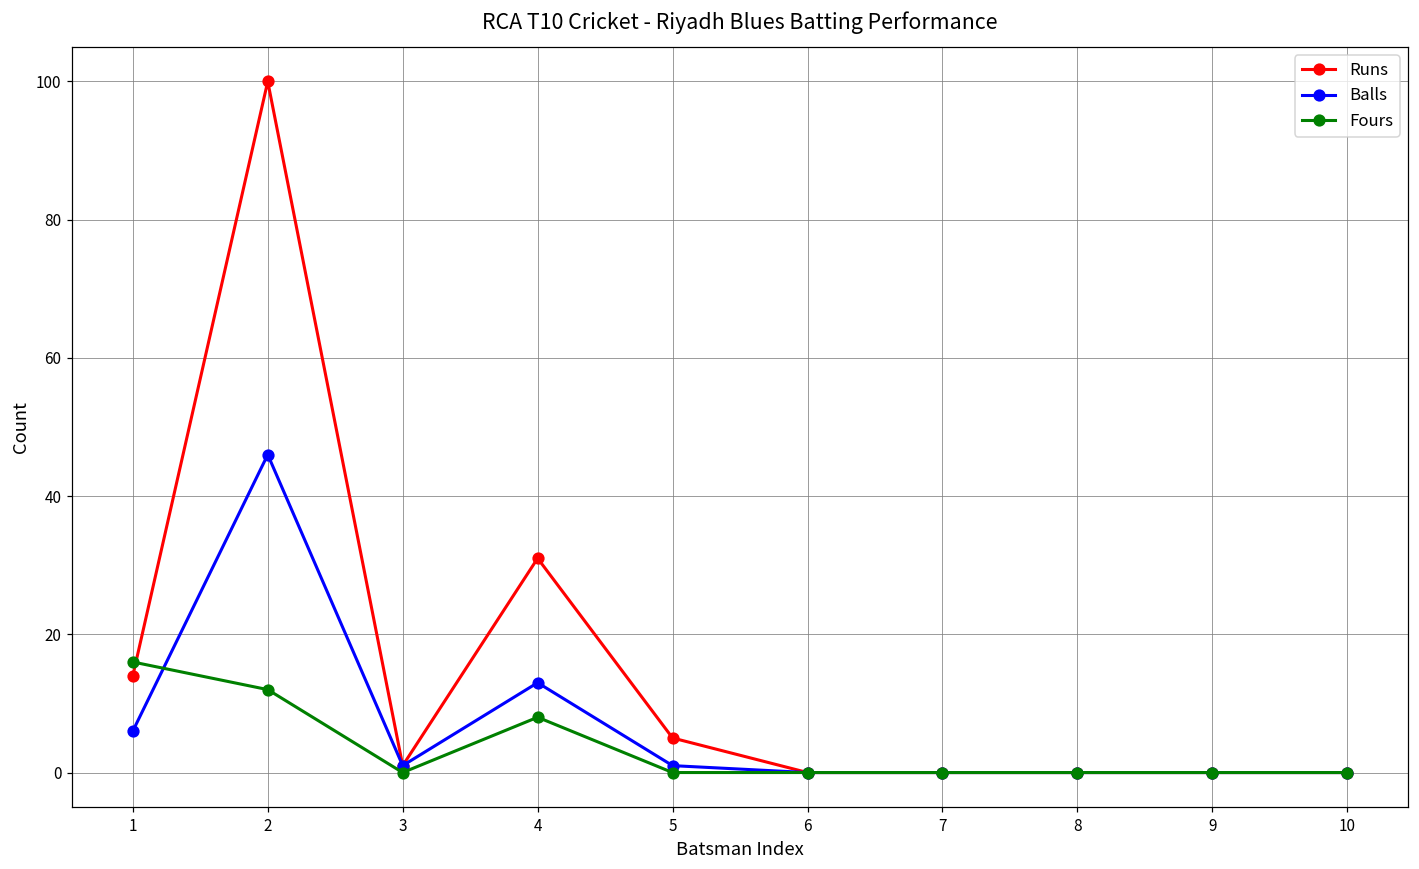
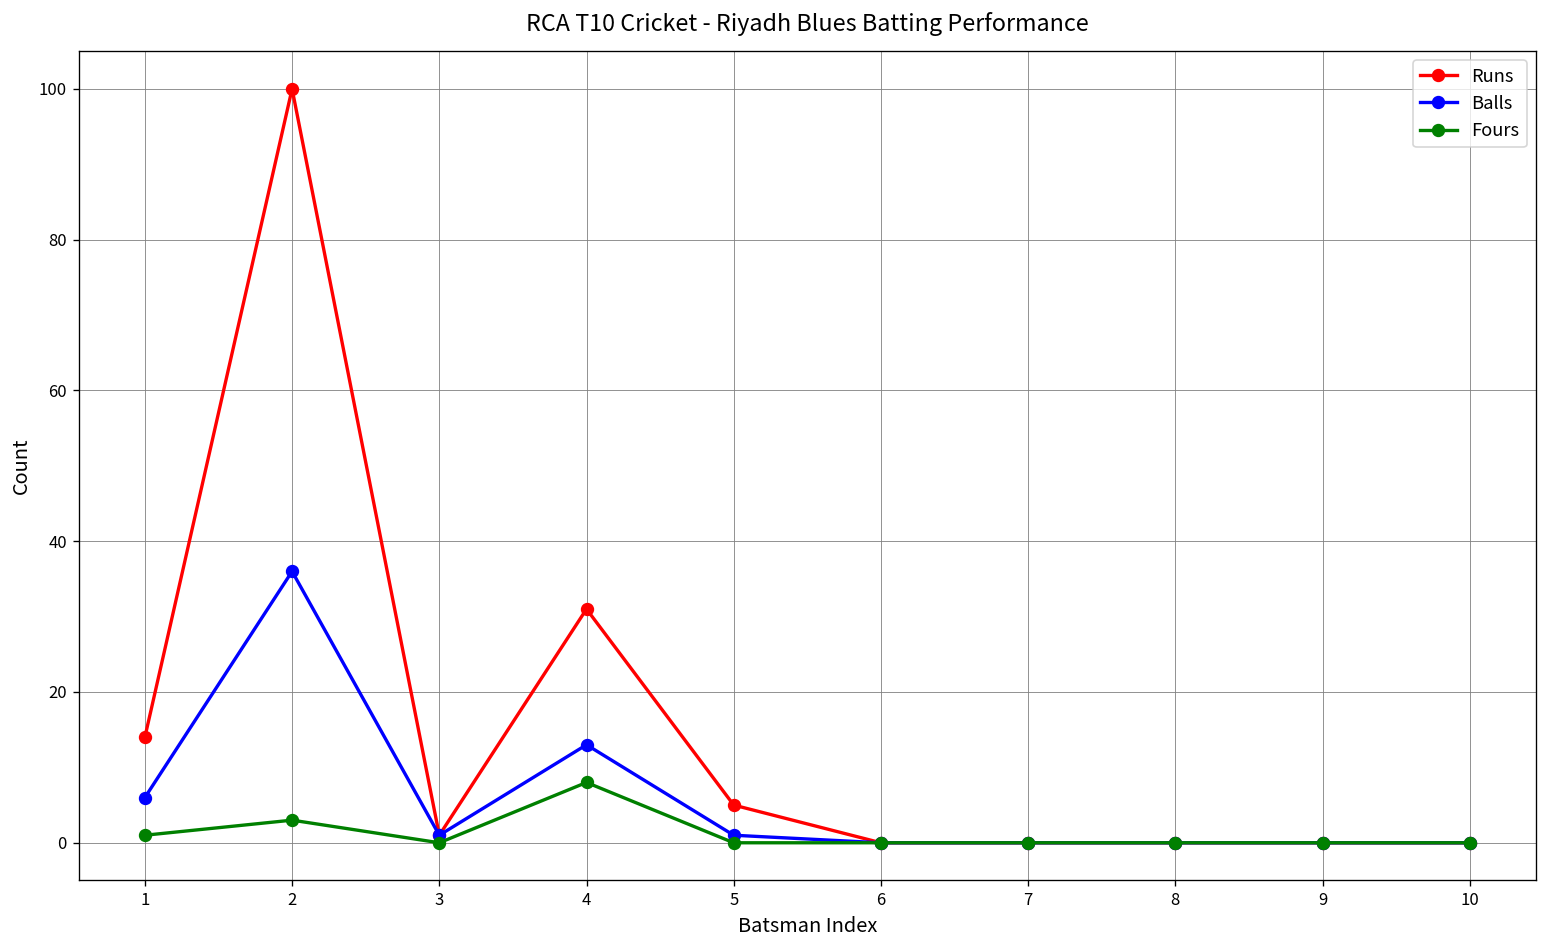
  {
    "Runs": {
      "1": 14,
      "2": 100,
      "4": 31,
      "5": 5
    },
    "Balls": {
      "1": 6,
-     "2": 46,
+     "2": 36,
      "4": 13,
      "5": 1
    },
    "Fours": {
-     "1": 16,
-     "2": 12,
+     "1": 1,
+     "2": 3,
      "3": 0,
      "4": 8,
      "5": 0
    }
  }
